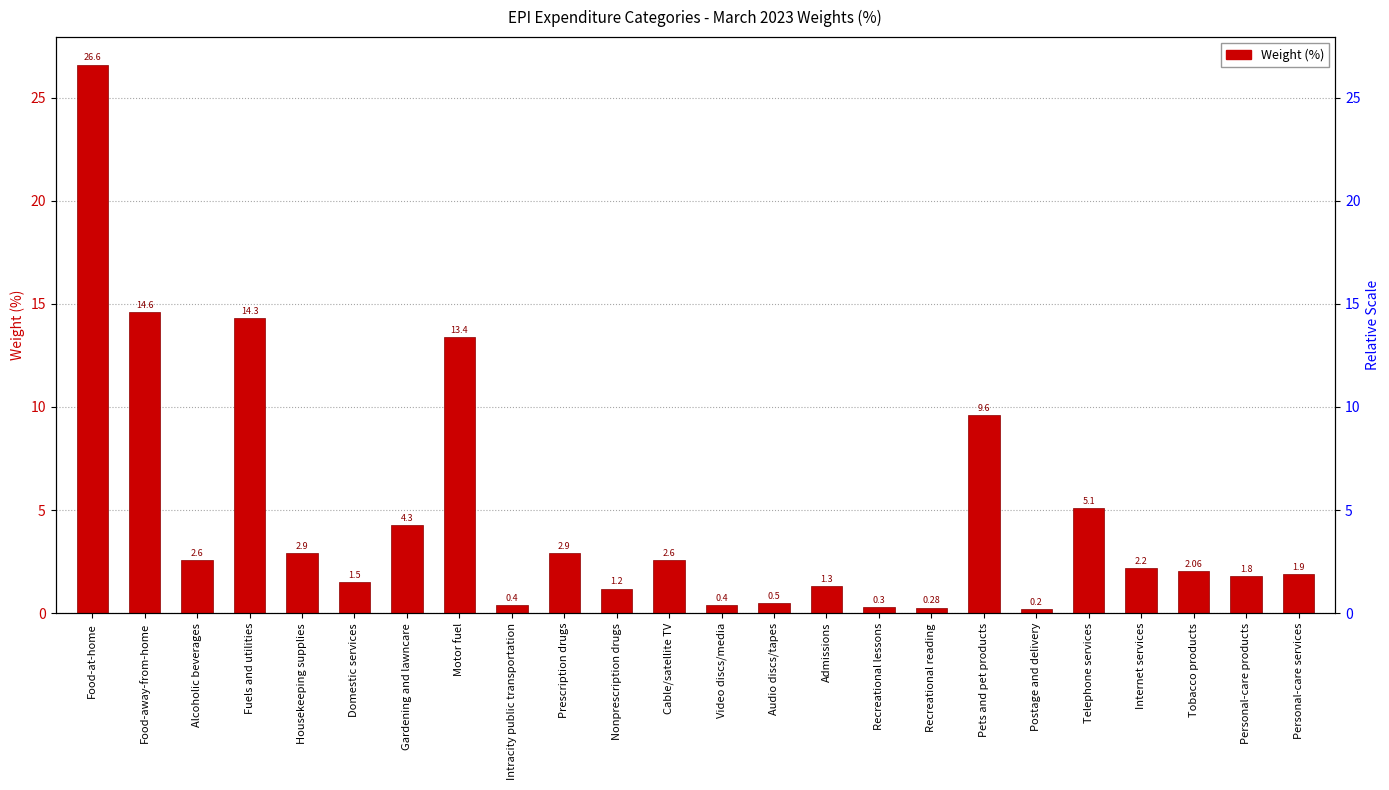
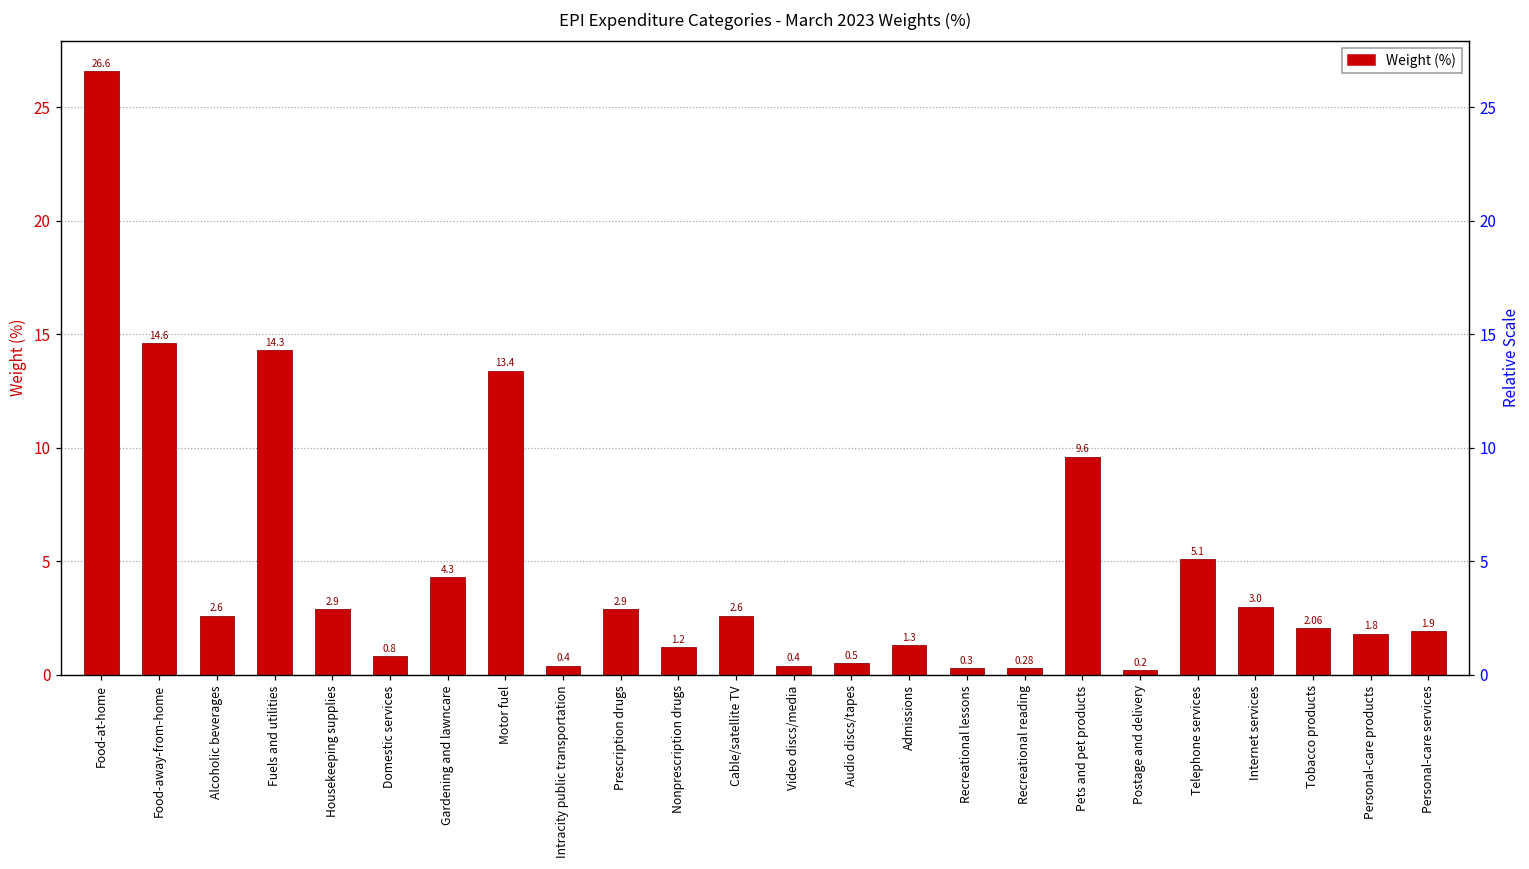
  {
    "Food-at-home": 26.6,
    "Food-away-from-home": 14.6,
    "Alcoholic beverages": 2.6,
    "Fuels and utilities": 14.3,
    "Housekeeping supplies": 2.9,
-   "Domestic services": 1.5,
+   "Domestic services": 0.8,
    "Gardening and lawncare": 4.3,
    "Motor fuel": 13.4,
    "Intracity public transportation": 0.4,
    "Prescription drugs": 2.9,
    "Nonprescription drugs": 1.2,
    "Cable/satellite TV": 2.6,
    "Video discs/media": 0.4,
    "Audio discs/tapes": 0.5,
    "Admissions": 1.3,
    "Recreational lessons": 0.3,
    "Recreational reading": 0.28,
    "Pets and pet products": 9.6,
    "Postage and delivery": 0.2,
    "Telephone services": 5.1,
-   "Internet services": 2.2,
+   "Internet services": 3.0,
    "Tobacco products": 2.06,
    "Personal-care products": 1.8,
    "Personal-care services": 1.9
  }
